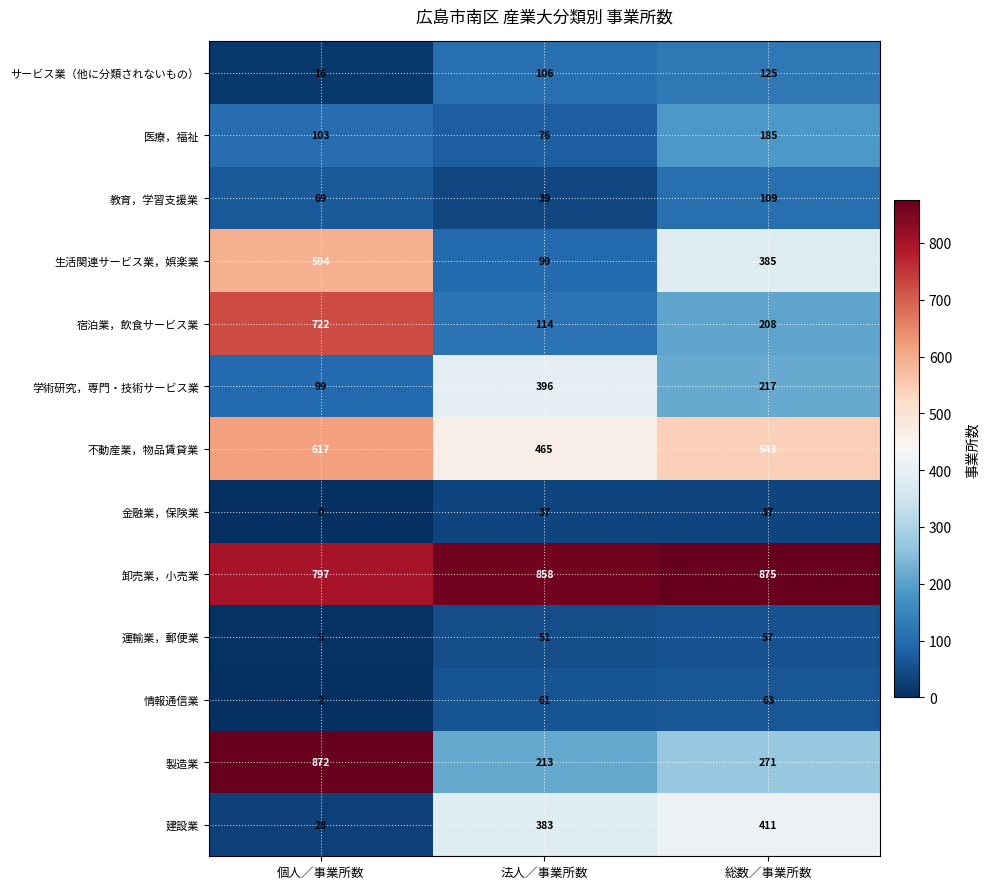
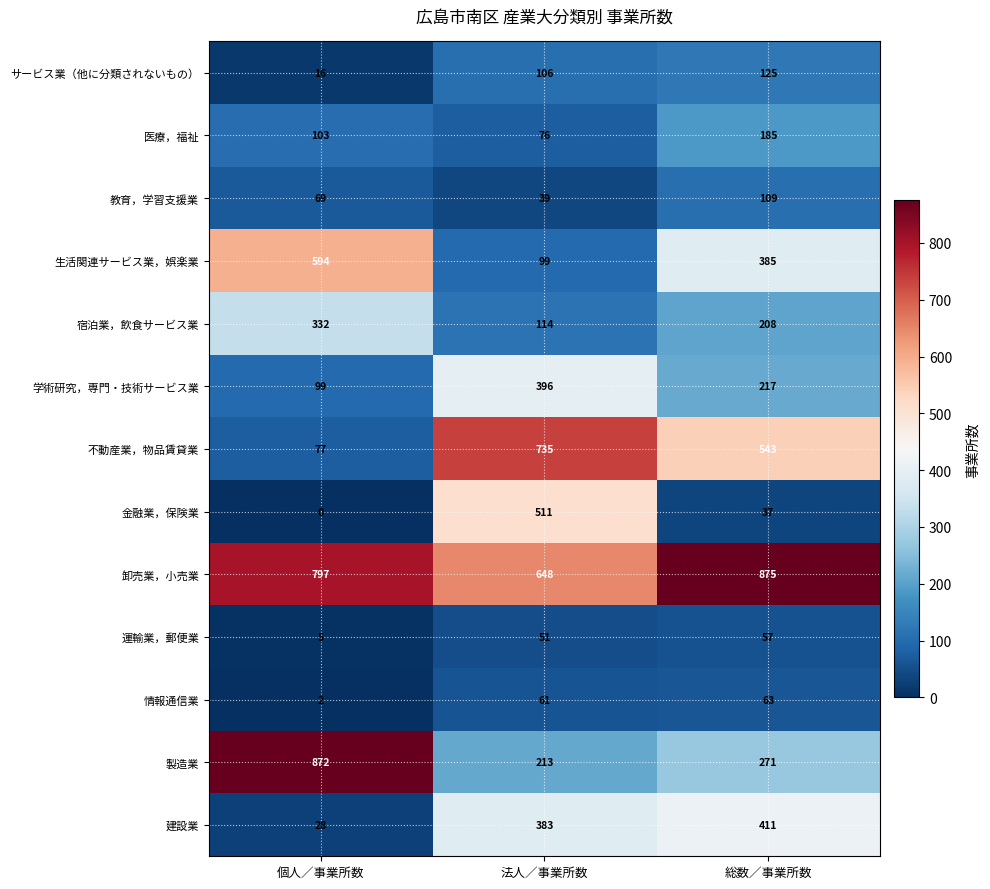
  {
    "サービス業（他に分類されないもの）": {
      "個人／事業所数": 16,
      "法人／事業所数": 106,
      "総数／事業所数": 125
    },
    "医療，福祉": {
      "個人／事業所数": 103,
      "法人／事業所数": 76,
      "総数／事業所数": 185
    },
    "教育，学習支援業": {
      "個人／事業所数": 69,
      "法人／事業所数": 39,
      "総数／事業所数": 109
    },
    "生活関連サービス業，娯楽業": {
      "個人／事業所数": 594,
      "法人／事業所数": 99,
      "総数／事業所数": 385
    },
    "宿泊業，飲食サービス業": {
-     "個人／事業所数": 722,
+     "個人／事業所数": 332,
      "法人／事業所数": 114,
      "総数／事業所数": 208
    },
    "学術研究，専門・技術サービス業": {
      "個人／事業所数": 99,
      "法人／事業所数": 396,
      "総数／事業所数": 217
    },
    "不動産業，物品賃貸業": {
-     "個人／事業所数": 617,
-     "法人／事業所数": 465,
+     "個人／事業所数": 77,
+     "法人／事業所数": 735,
      "総数／事業所数": 543
    },
    "金融業，保険業": {
      "個人／事業所数": 0,
-     "法人／事業所数": 37,
+     "法人／事業所数": 511,
      "総数／事業所数": 37
    },
    "卸売業，小売業": {
      "個人／事業所数": 797,
-     "法人／事業所数": 858,
+     "法人／事業所数": 648,
      "総数／事業所数": 875
    },
    "運輸業，郵便業": {
      "個人／事業所数": 5,
      "法人／事業所数": 51,
      "総数／事業所数": 57
    },
    "情報通信業": {
      "個人／事業所数": 2,
      "法人／事業所数": 61,
      "総数／事業所数": 63
    },
    "製造業": {
      "個人／事業所数": 872,
      "法人／事業所数": 213,
      "総数／事業所数": 271
    },
    "建設業": {
      "個人／事業所数": 28,
      "法人／事業所数": 383,
      "総数／事業所数": 411
    }
  }
